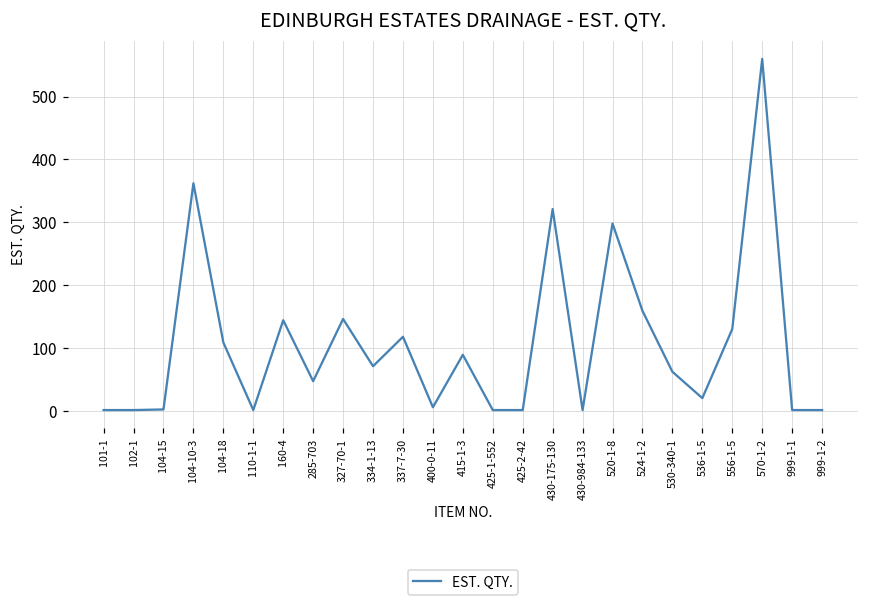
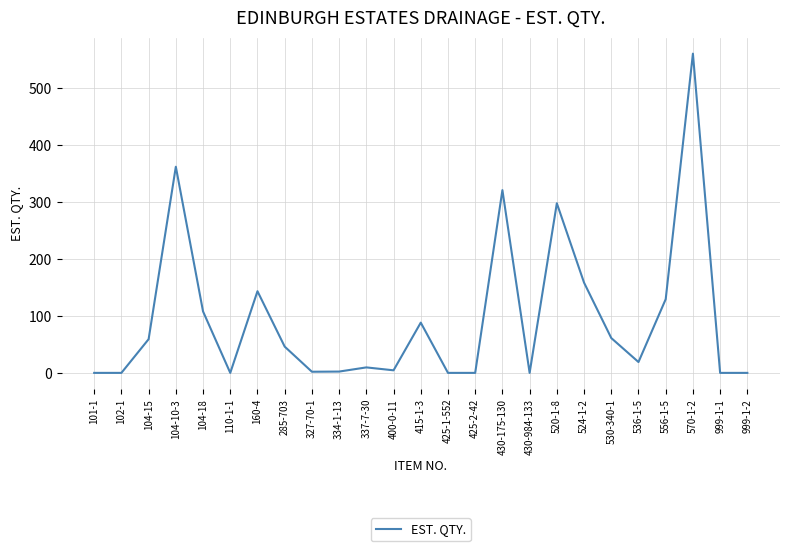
  {
    "101-1": 0,
    "102-1": 0,
-   "104-15": 0,
+   "104-15": 60,
    "104-10-3": 360,
    "104-18": 110,
    "110-1-1": 0,
    "160-4": 140,
    "285-703": 50,
-   "327-70-1": 150,
-   "334-1-13": 70,
-   "337-7-30": 120,
+   "327-70-1": 0,
+   "334-1-13": 0,
+   "337-7-30": 10,
    "400-0-11": 10,
    "415-1-3": 90,
    "425-1-552": 0,
    "425-2-42": 0,
    "430-175-130": 320,
    "430-984-133": 0,
    "520-1-8": 300,
    "524-1-2": 160,
    "530-340-1": 60,
    "536-1-5": 20,
    "556-1-5": 130,
    "570-1-2": 560,
    "999-1-1": 0,
    "999-1-2": 0
  }
